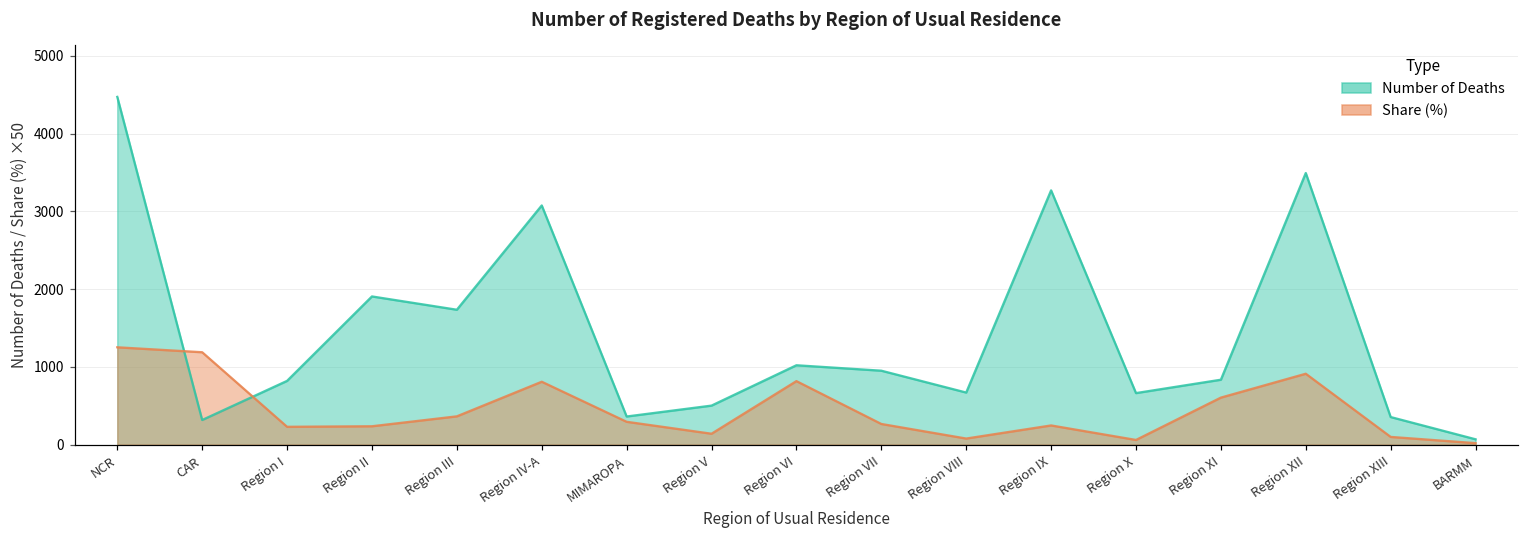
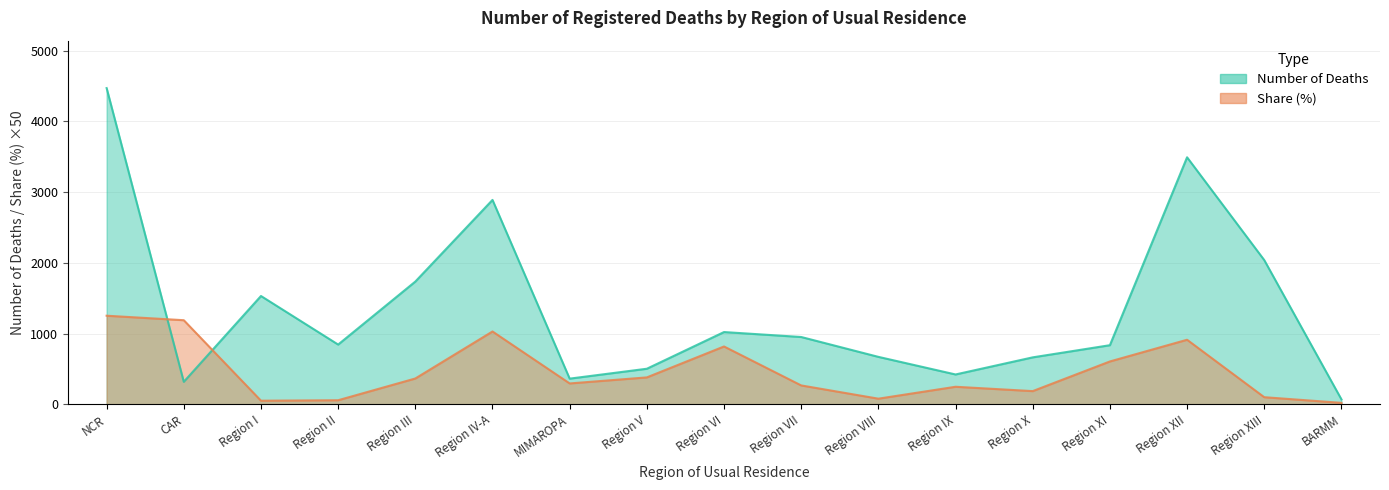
  {
    "Number of Deaths": {
      "NCR": 4500,
      "CAR": 300,
-     "Region I": 800,
-     "Region II": 1900,
+     "Region I": 1500,
+     "Region II": 800,
      "Region III": 1700,
-     "Region IV-A": 3100,
+     "Region IV-A": 2900,
      "MIMAROPA": 400,
      "Region V": 500,
      "Region VI": 1000,
      "Region VII": 1000,
      "Region VIII": 700,
-     "Region IX": 3300,
+     "Region IX": 400,
      "Region X": 700,
      "Region XI": 800,
      "Region XII": 3500,
-     "Region XIII": 400,
+     "Region XIII": 2000,
      "BARMM": 100
    },
    "Share (%)": {
      "NCR": 1300,
      "CAR": 1200,
-     "Region I": 200,
-     "Region II": 200,
+     "Region I": 100,
+     "Region II": 100,
      "Region III": 400,
-     "Region IV-A": 800,
+     "Region IV-A": 1000,
      "MIMAROPA": 300,
-     "Region V": 100,
+     "Region V": 400,
      "Region VI": 800,
      "Region VII": 300,
      "Region VIII": 100,
      "Region IX": 200,
-     "Region X": 100,
+     "Region X": 200,
      "Region XI": 600,
      "Region XII": 900,
      "Region XIII": 100,
      "BARMM": 0
    }
  }
